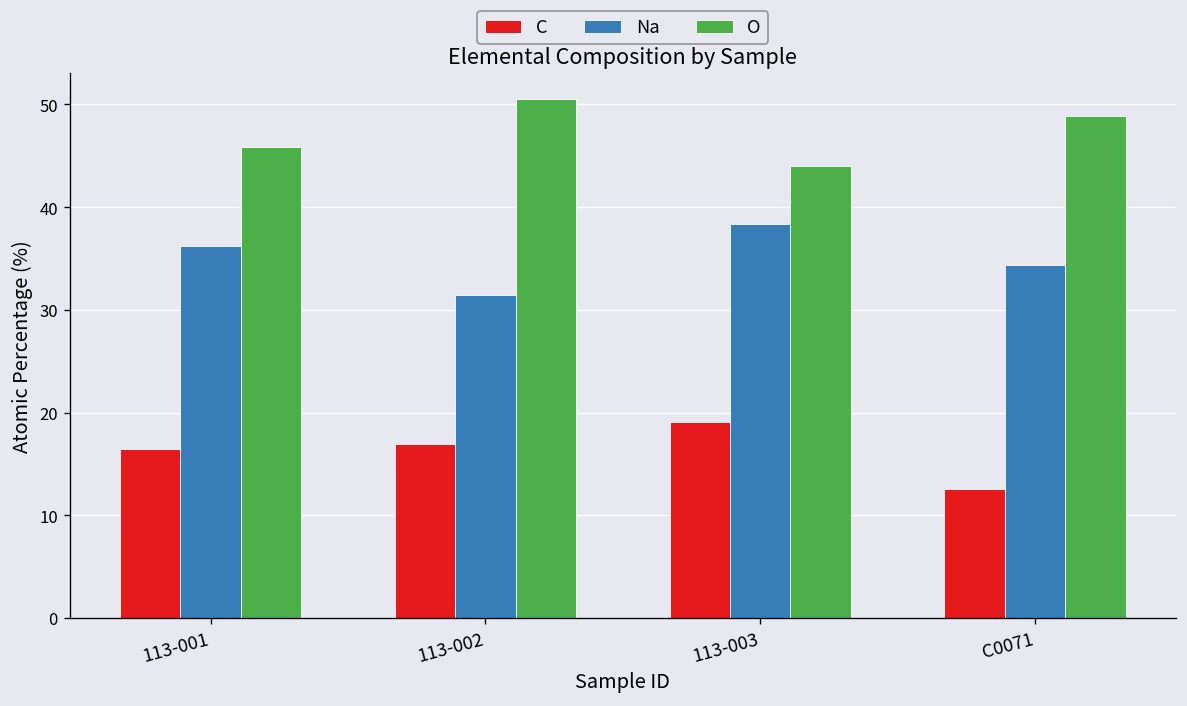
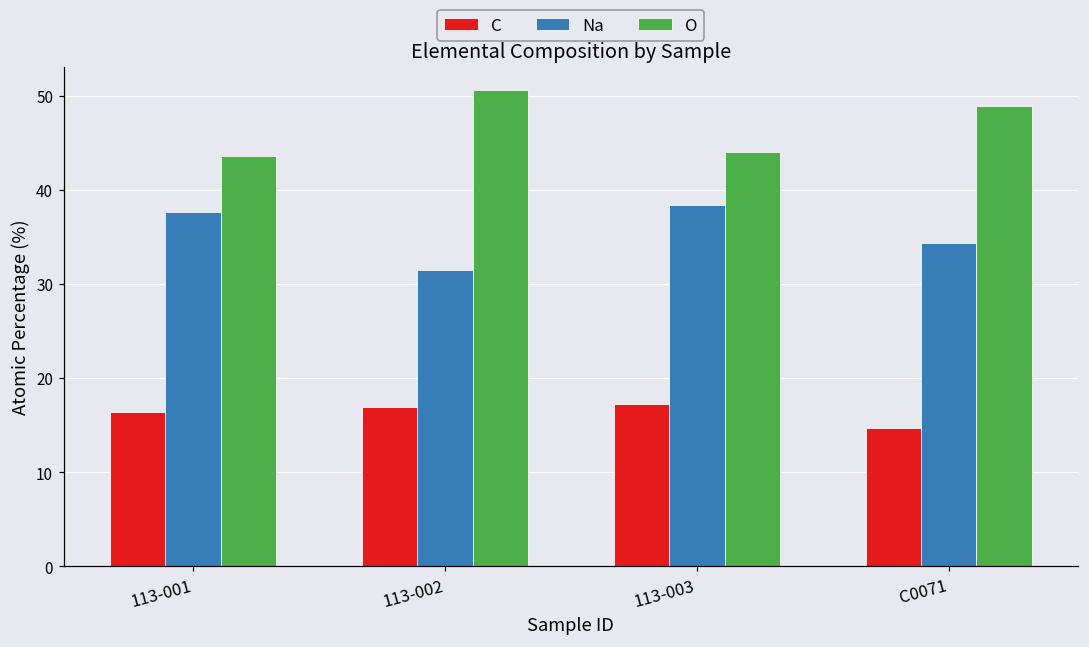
  {
    "C": {
      "113-001": 16,
      "113-002": 17,
-     "113-003": 19,
-     "C0071": 13
+     "113-003": 17,
+     "C0071": 15
    },
    "Na": {
-     "113-001": 36,
+     "113-001": 38,
      "113-002": 31,
      "113-003": 38,
      "C0071": 34
    },
    "O": {
-     "113-001": 46,
+     "113-001": 44,
      "113-002": 51,
      "113-003": 44,
      "C0071": 49
    }
  }
